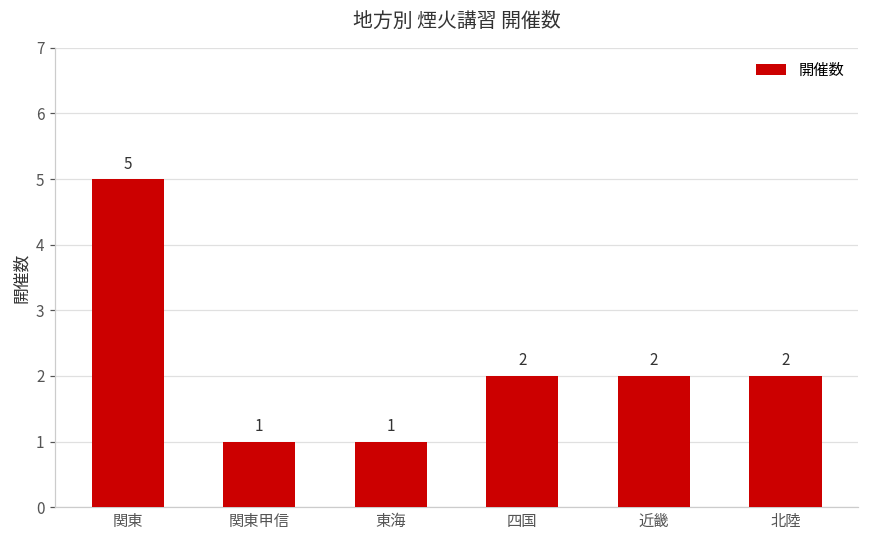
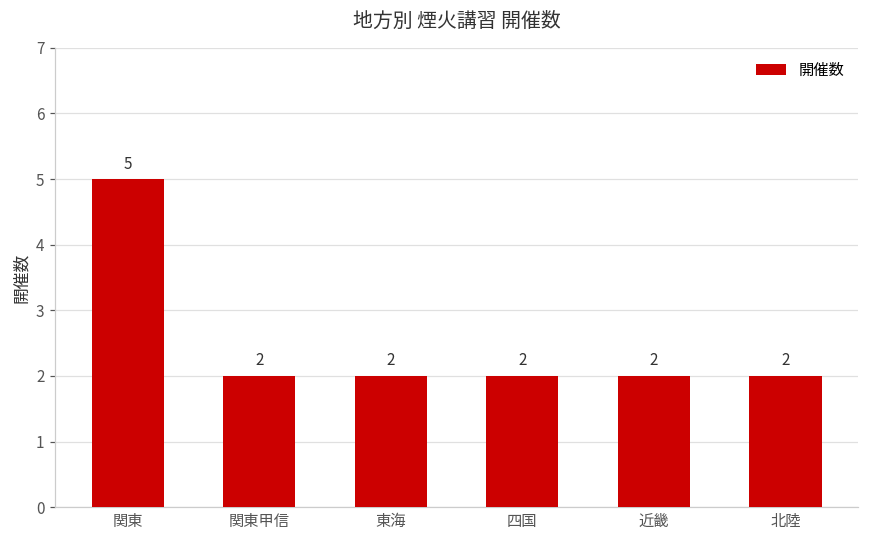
  {
    "関東": 5,
-   "関東甲信": 1,
-   "東海": 1,
+   "関東甲信": 2,
+   "東海": 2,
    "四国": 2,
    "近畿": 2,
    "北陸": 2
  }
